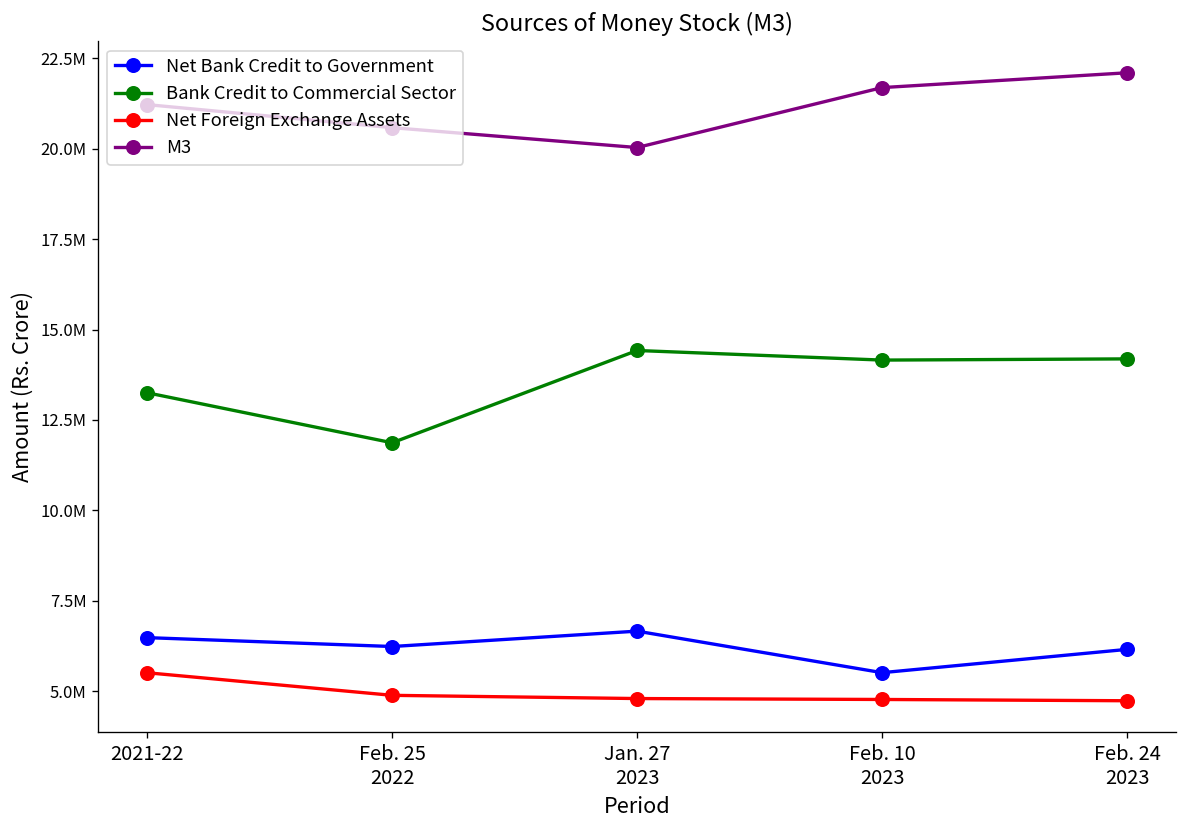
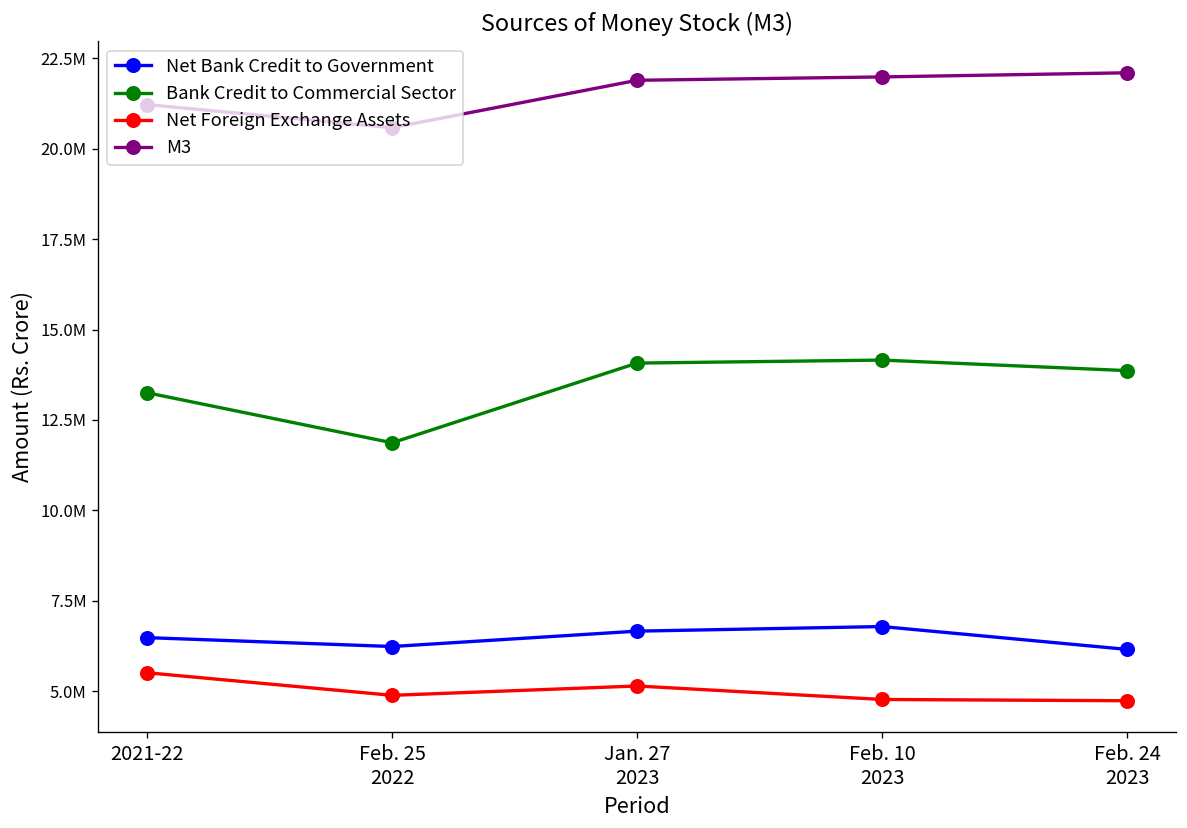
  {
    "Net Bank Credit to Government": {
      "2021-22": 6500000,
      "Feb. 25 2022": 6200000,
      "Jan. 27 2023": 6700000,
-     "Feb. 10 2023": 5500000,
+     "Feb. 10 2023": 6800000,
      "Feb. 24 2023": 6200000
    },
    "Bank Credit to Commercial Sector": {
      "2021-22": 13300000,
      "Feb. 25 2022": 11900000,
-     "Jan. 27 2023": 14400000,
+     "Jan. 27 2023": 14100000,
      "Feb. 10 2023": 14200000,
-     "Feb. 24 2023": 14200000
+     "Feb. 24 2023": 13900000
    },
    "Net Foreign Exchange Assets": {
      "2021-22": 5500000,
      "Feb. 25 2022": 4900000,
-     "Jan. 27 2023": 4800000,
+     "Jan. 27 2023": 5100000,
      "Feb. 10 2023": 4800000,
      "Feb. 24 2023": 4700000
    },
    "M3": {
-     "Jan. 27 2023": 20000000,
-     "Feb. 10 2023": 21700000,
+     "Jan. 27 2023": 21900000,
+     "Feb. 10 2023": 22000000,
      "Feb. 24 2023": 22100000
    }
  }
